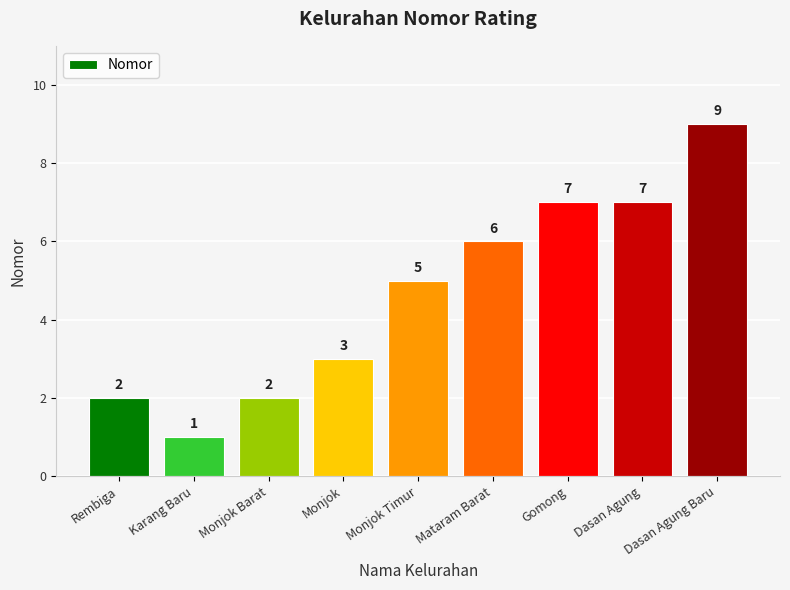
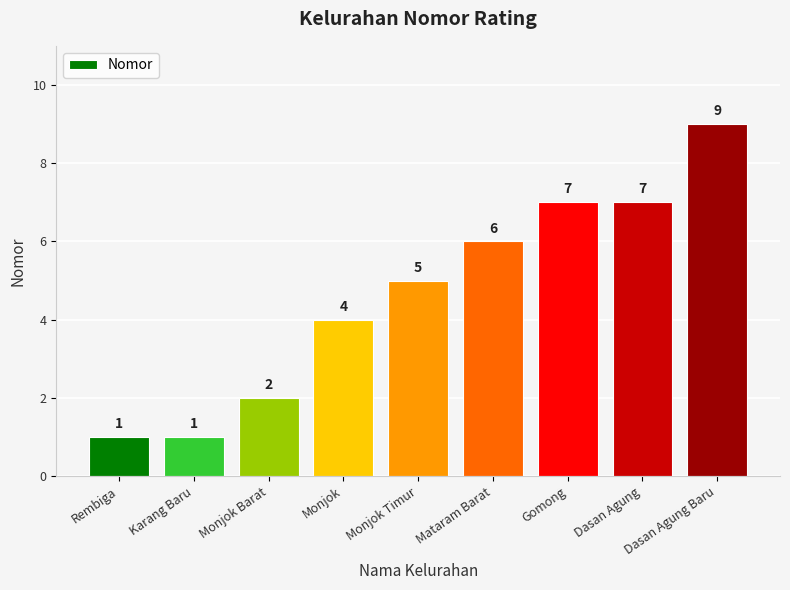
  {
-   "Rembiga": 2,
+   "Rembiga": 1,
    "Karang Baru": 1,
    "Monjok Barat": 2,
-   "Monjok": 3,
+   "Monjok": 4,
    "Monjok Timur": 5,
    "Mataram Barat": 6,
    "Gomong": 7,
    "Dasan Agung": 7,
    "Dasan Agung Baru": 9
  }
